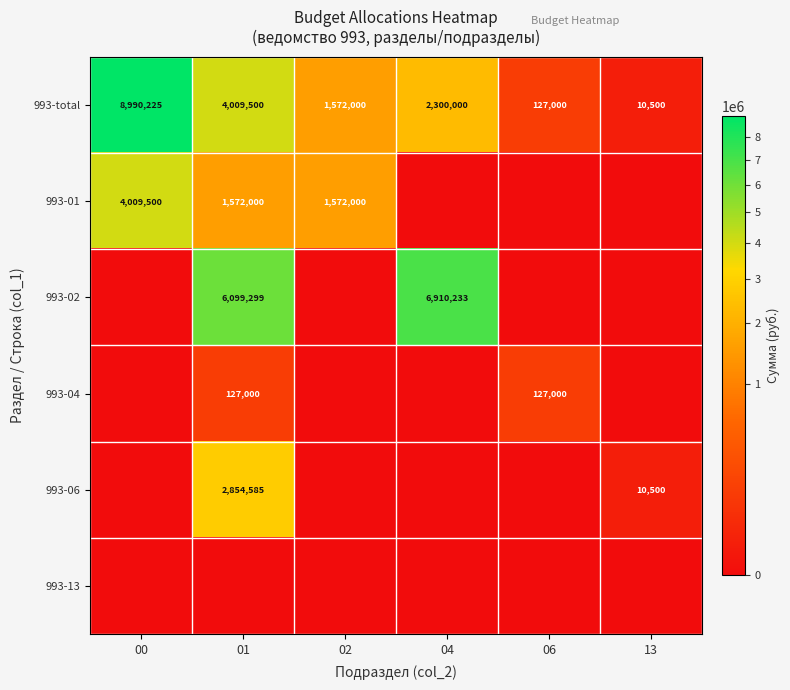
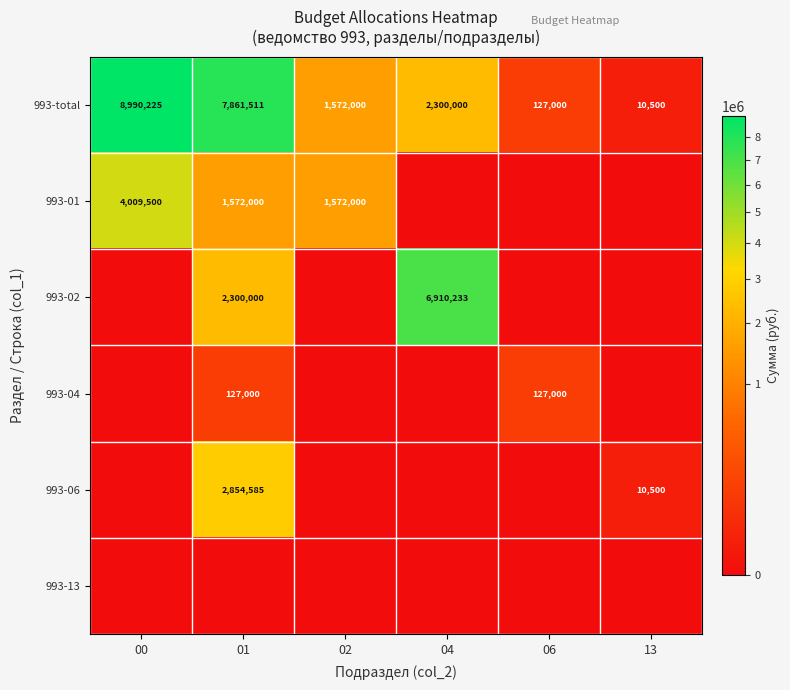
  {
    "993-total": {
      "00": "8,990,225",
-     "01": "4,009,500",
+     "01": "7,861,511",
      "02": "1,572,000",
      "04": "2,300,000",
      "06": "127,000",
      "13": "10,500"
    },
    "993-01": {
      "00": "4,009,500",
      "01": "1,572,000",
      "02": "1,572,000"
    },
    "993-02": {
-     "01": "6,099,299",
+     "01": "2,300,000",
      "04": "6,910,233"
    },
    "993-04": {
      "01": "127,000",
      "06": "127,000"
    },
    "993-06": {
      "01": "2,854,585",
      "13": "10,500"
    }
  }
